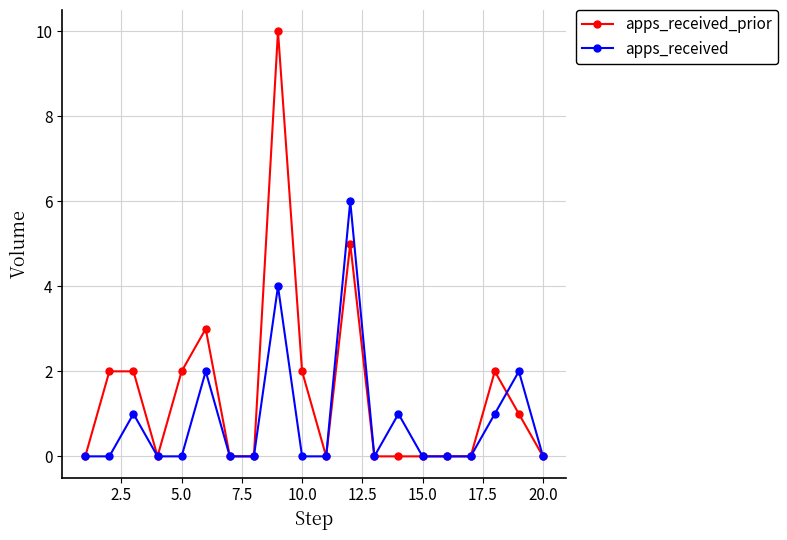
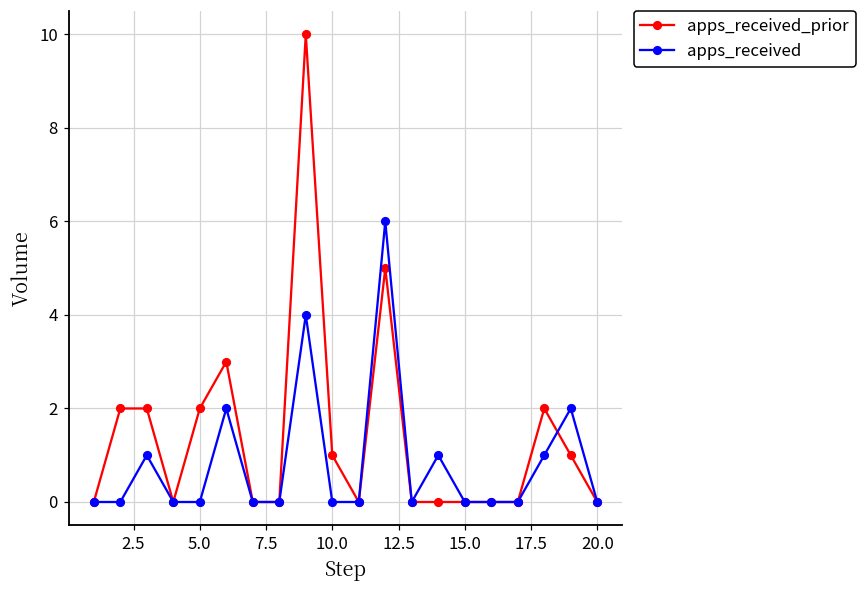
  {
    "apps_received_prior": {
      "5.0": 2,
-     "10.0": 2
+     "10.0": 1
    },
    "apps_received": {
      "5.0": 0,
      "10.0": 0
    }
  }
